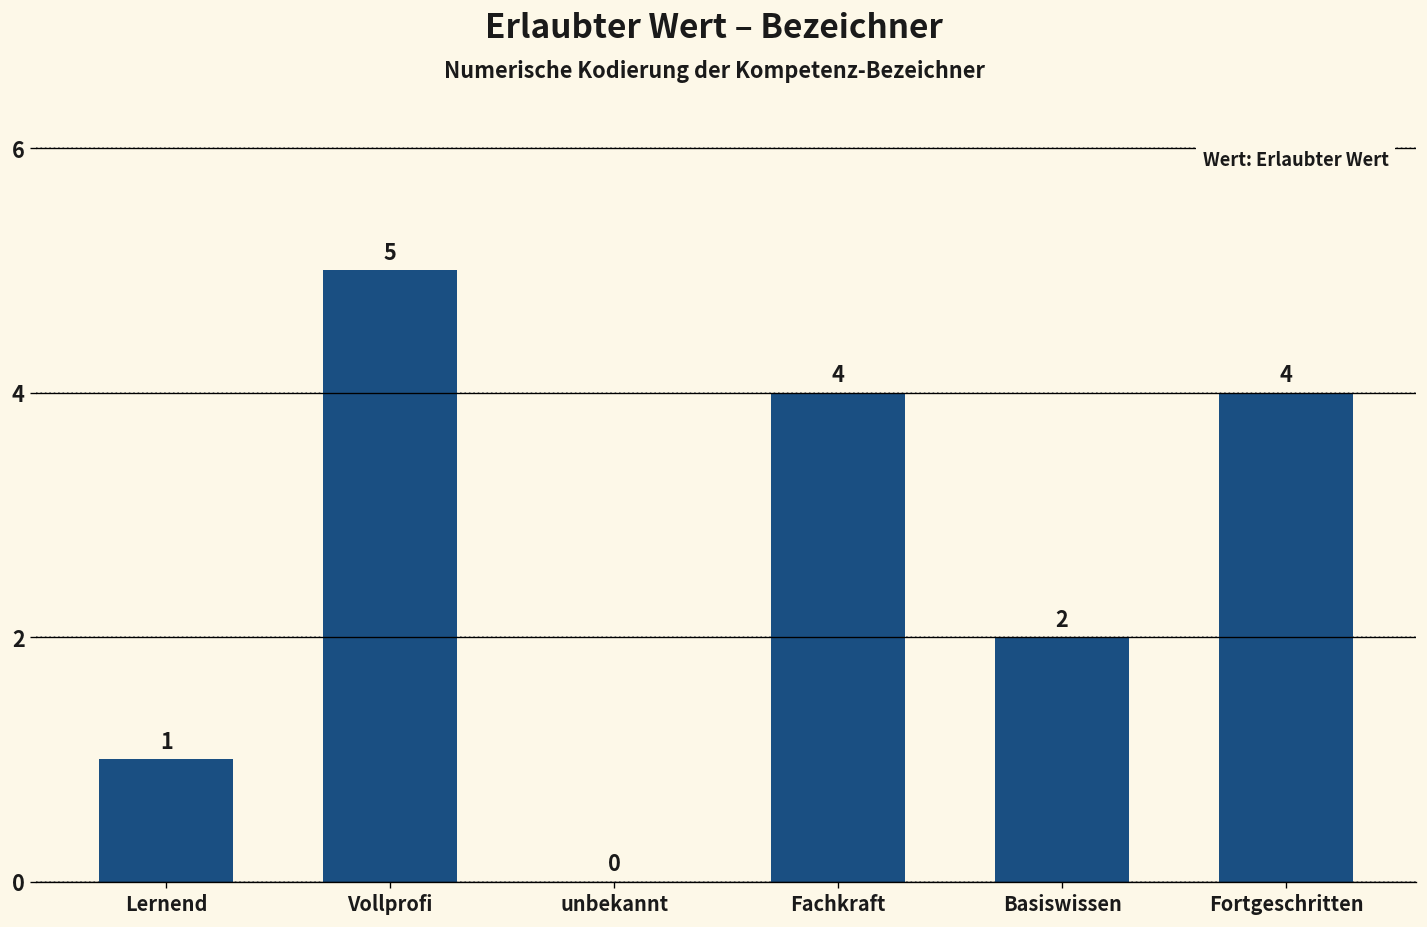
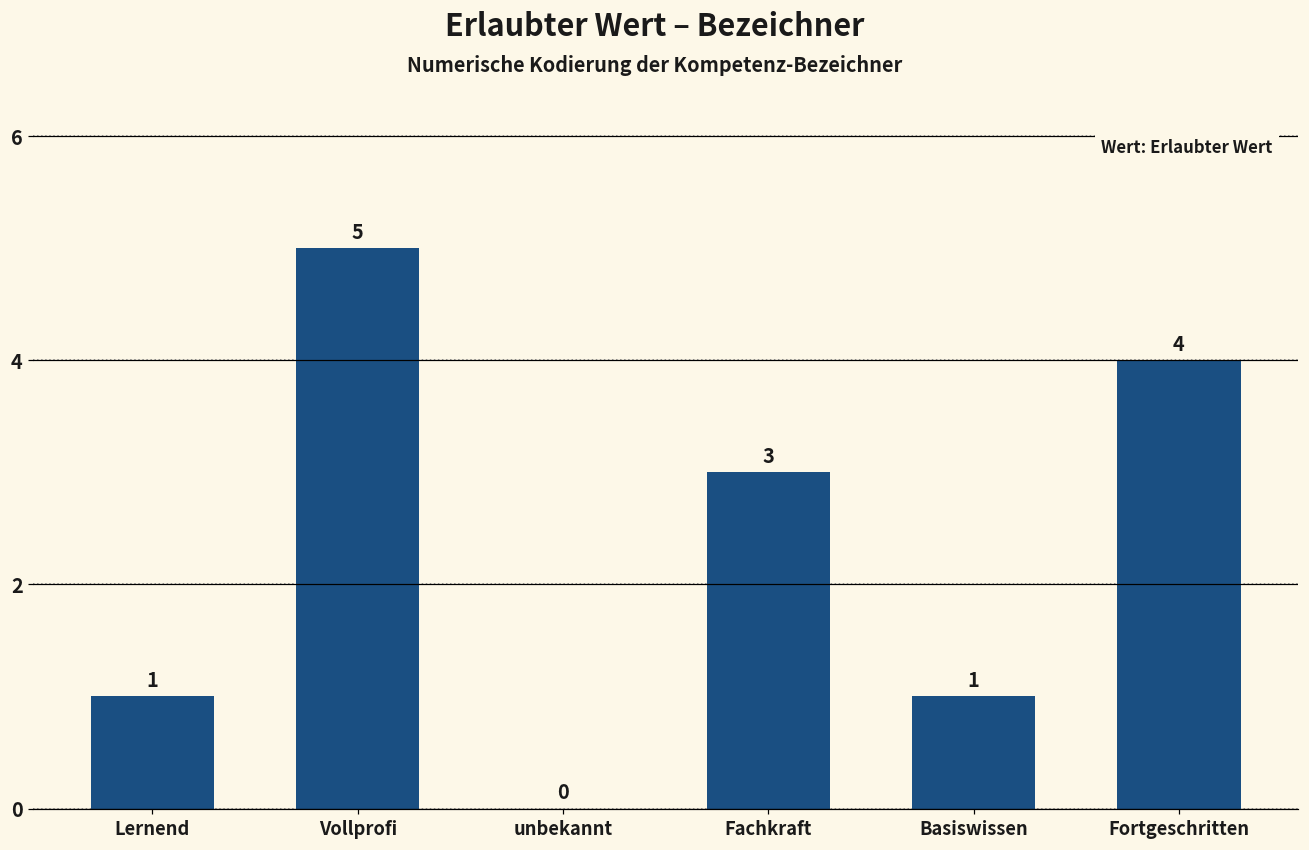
  {
    "Lernend": 1,
    "Vollprofi": 5,
    "unbekannt": 0,
-   "Fachkraft": 4,
-   "Basiswissen": 2,
+   "Fachkraft": 3,
+   "Basiswissen": 1,
    "Fortgeschritten": 4
  }
